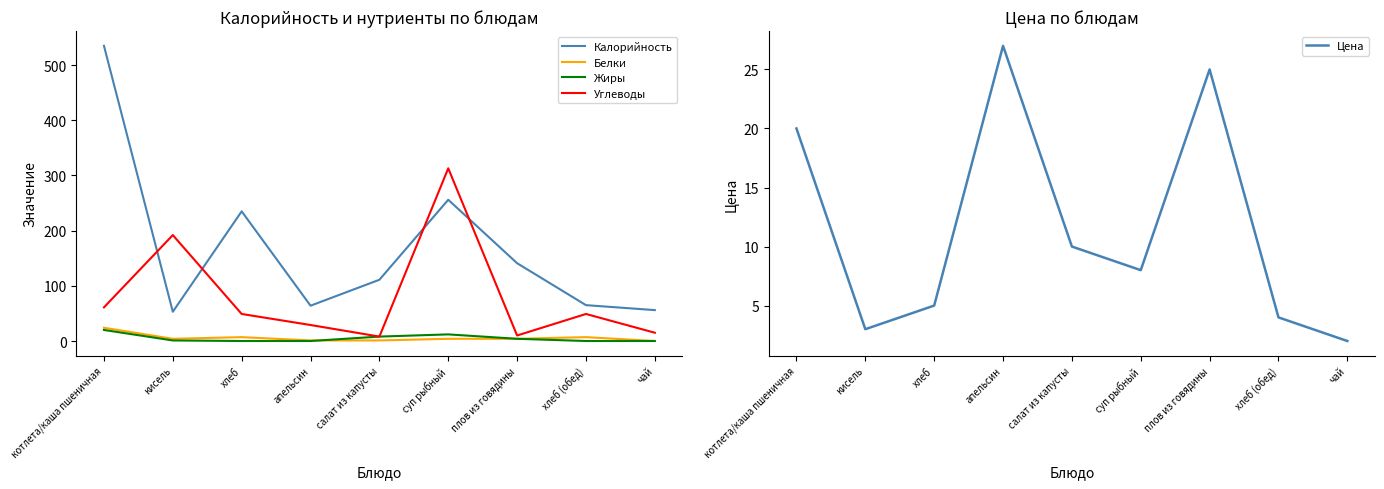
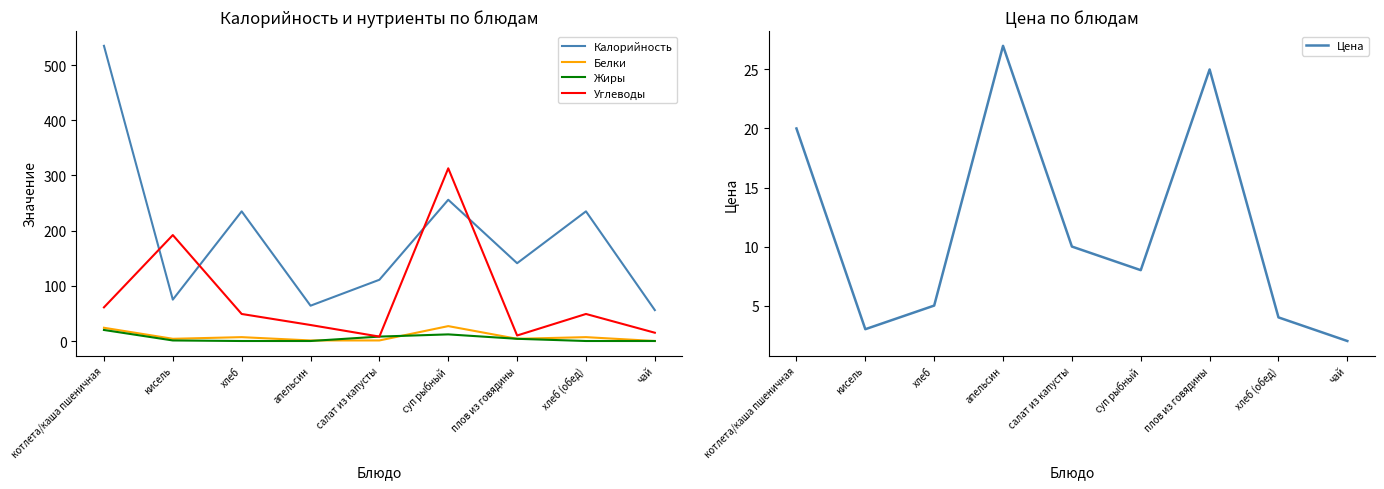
  {
    "Калорийность и нутриенты по блюдам": {
      "Калорийность": {
        "котлета/каша пшеничная": 540,
-       "кисель": 50,
+       "кисель": 80,
        "хлеб": 240,
        "апельсин": 60,
        "салат из капусты": 110,
        "суп рыбный": 260,
        "плов из говядины": 140,
-       "хлеб (обед)": 70,
+       "хлеб (обед)": 240,
        "чай": 60
      },
      "Белки": {
        "хлеб": 10,
        "салат из капусты": 0,
-       "суп рыбный": 0,
+       "суп рыбный": 30,
        "хлеб (обед)": 10
      },
      "Жиры": {
        "хлеб": 0,
        "суп рыбный": 10,
        "хлеб (обед)": 0
      },
      "Углеводы": {
        "котлета/каша пшеничная": 60,
        "кисель": 190,
        "хлеб": 50,
        "апельсин": 30,
        "суп рыбный": 310,
        "плов из говядины": 10,
        "хлеб (обед)": 50,
        "чай": 20
      }
    },
    "Цена по блюдам": {
      "котлета/каша пшеничная": 20.0,
      "кисель": 3.0,
      "хлеб": 5.0,
      "апельсин": 27.0,
      "салат из капусты": 10.0,
      "суп рыбный": 8.0,
      "плов из говядины": 25.0,
      "хлеб (обед)": 4.0,
      "чай": 2.0
    }
  }
